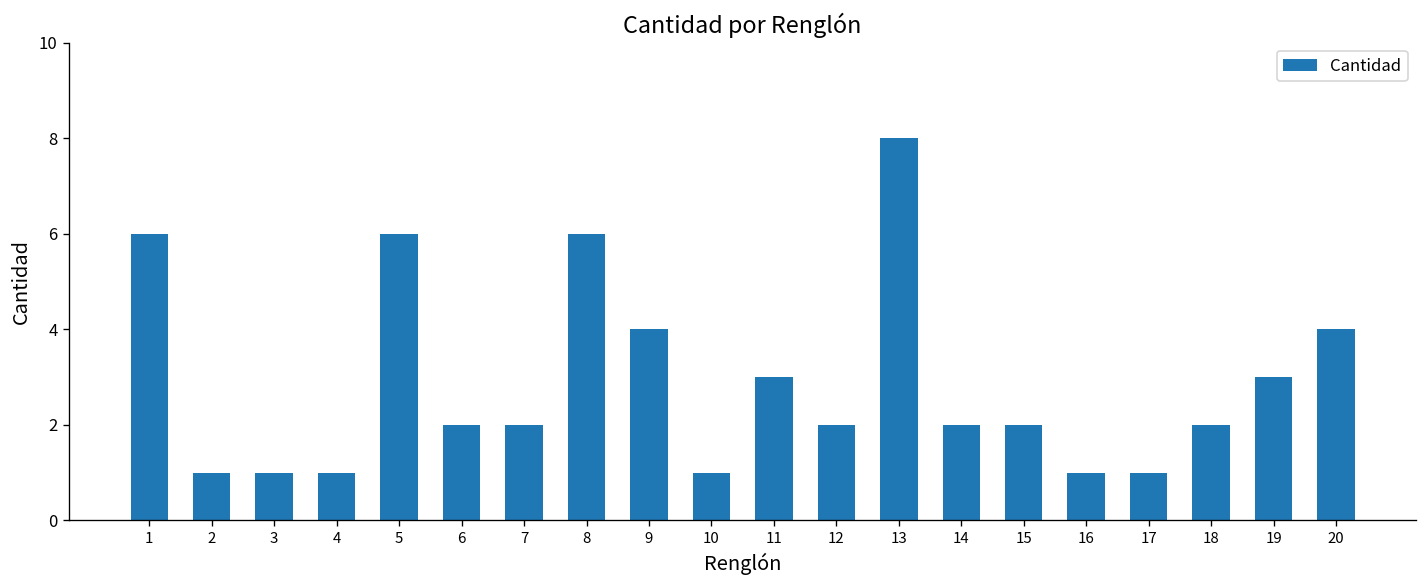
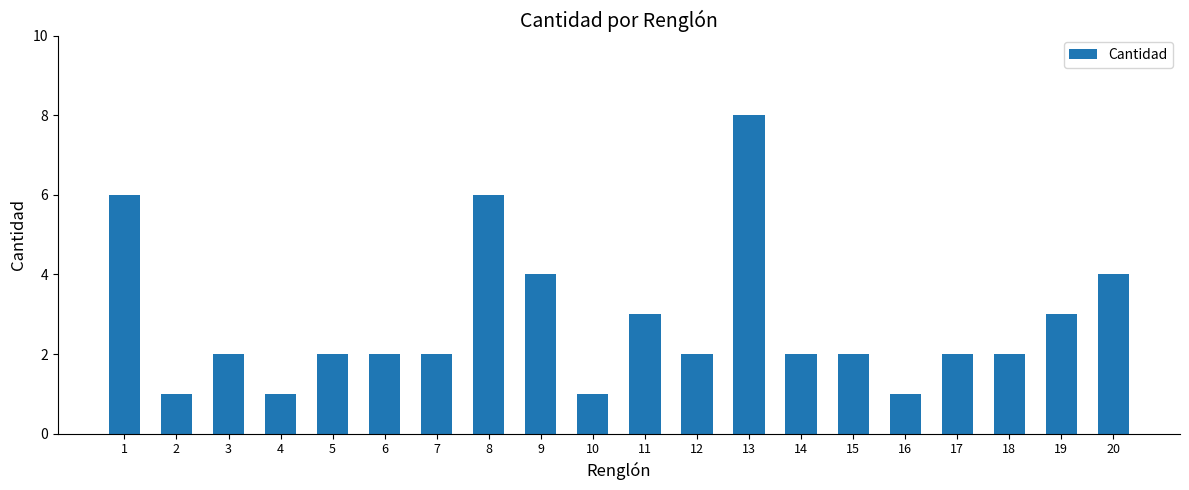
  {
    "1": 6,
    "2": 1,
-   "3": 1,
+   "3": 2,
    "4": 1,
-   "5": 6,
+   "5": 2,
    "6": 2,
    "7": 2,
    "8": 6,
    "9": 4,
    "10": 1,
    "11": 3,
    "12": 2,
    "13": 8,
    "14": 2,
    "15": 2,
    "16": 1,
-   "17": 1,
+   "17": 2,
    "18": 2,
    "19": 3,
    "20": 4
  }
